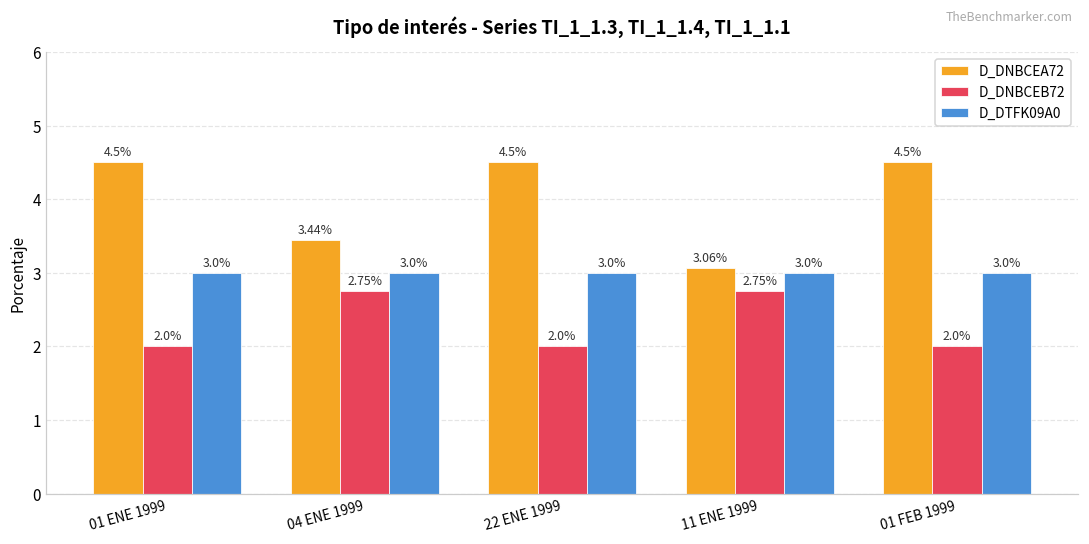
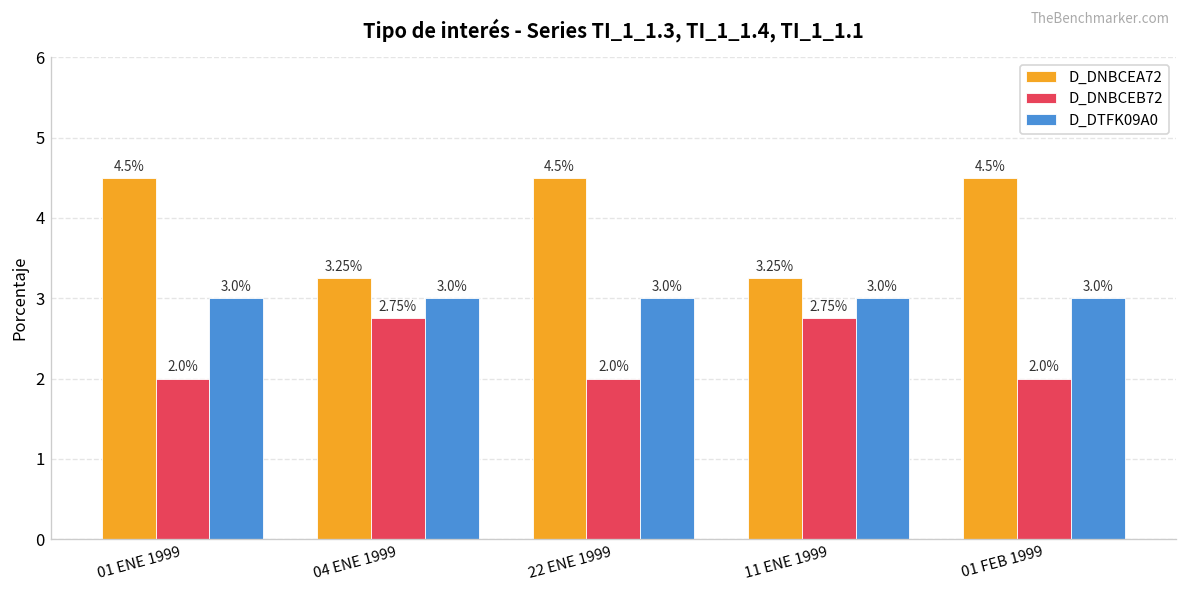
  {
    "D_DNBCEA72": {
      "01 ENE 1999": "4.5%",
-     "04 ENE 1999": "3.44%",
+     "04 ENE 1999": "3.25%",
      "22 ENE 1999": "4.5%",
-     "11 ENE 1999": "3.06%",
+     "11 ENE 1999": "3.25%",
      "01 FEB 1999": "4.5%"
    },
    "D_DNBCEB72": {
      "01 ENE 1999": "2.0%",
      "04 ENE 1999": "2.75%",
      "22 ENE 1999": "2.0%",
      "11 ENE 1999": "2.75%",
      "01 FEB 1999": "2.0%"
    },
    "D_DTFK09A0": {
      "01 ENE 1999": "3.0%",
      "04 ENE 1999": "3.0%",
      "22 ENE 1999": "3.0%",
      "11 ENE 1999": "3.0%",
      "01 FEB 1999": "3.0%"
    }
  }
